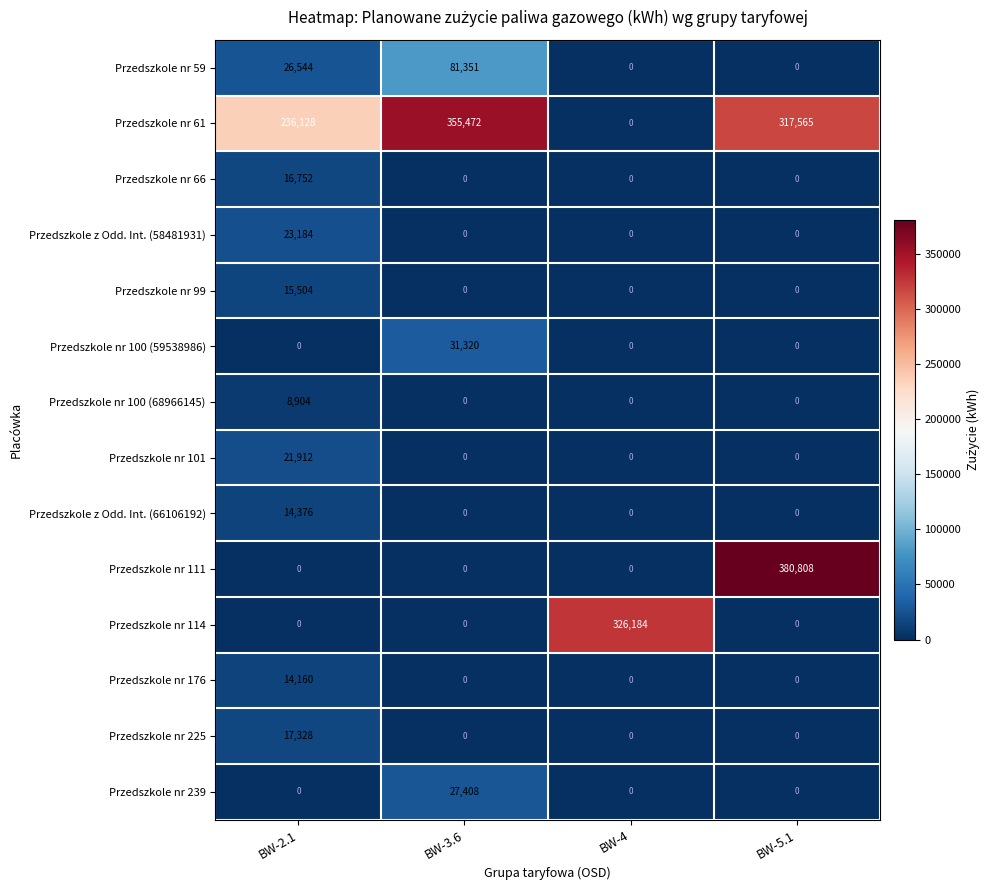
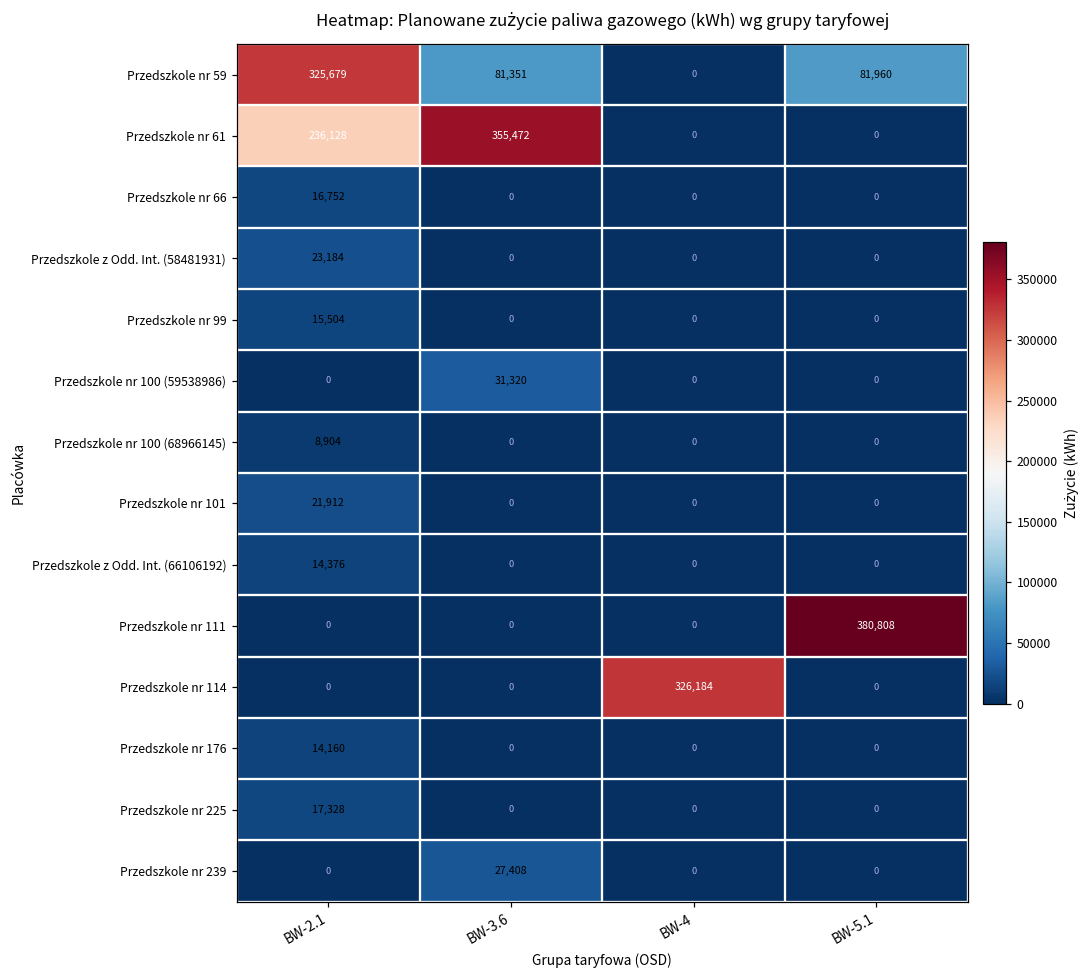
  {
    "Przedszkole nr 59": {
-     "BW-2.1": "26,544",
+     "BW-2.1": "325,679",
      "BW-3.6": "81,351",
      "BW-4": "0",
-     "BW-5.1": "0"
+     "BW-5.1": "81,960"
    },
    "Przedszkole nr 61": {
      "BW-2.1": "236,128",
      "BW-3.6": "355,472",
      "BW-4": "0",
-     "BW-5.1": "317,565"
+     "BW-5.1": "0"
    },
    "Przedszkole nr 66": {
      "BW-2.1": "16,752",
      "BW-3.6": "0",
      "BW-4": "0",
      "BW-5.1": "0"
    },
    "Przedszkole z Odd. Int. (58481931)": {
      "BW-2.1": "23,184",
      "BW-3.6": "0",
      "BW-4": "0",
      "BW-5.1": "0"
    },
    "Przedszkole nr 99": {
      "BW-2.1": "15,504",
      "BW-3.6": "0",
      "BW-4": "0",
      "BW-5.1": "0"
    },
    "Przedszkole nr 100 (59538986)": {
      "BW-2.1": "0",
      "BW-3.6": "31,320",
      "BW-4": "0",
      "BW-5.1": "0"
    },
    "Przedszkole nr 100 (68966145)": {
      "BW-2.1": "8,904",
      "BW-3.6": "0",
      "BW-4": "0",
      "BW-5.1": "0"
    },
    "Przedszkole nr 101": {
      "BW-2.1": "21,912",
      "BW-3.6": "0",
      "BW-4": "0",
      "BW-5.1": "0"
    },
    "Przedszkole z Odd. Int. (66106192)": {
      "BW-2.1": "14,376",
      "BW-3.6": "0",
      "BW-4": "0",
      "BW-5.1": "0"
    },
    "Przedszkole nr 111": {
      "BW-2.1": "0",
      "BW-3.6": "0",
      "BW-4": "0",
      "BW-5.1": "380,808"
    },
    "Przedszkole nr 114": {
      "BW-2.1": "0",
      "BW-3.6": "0",
      "BW-4": "326,184",
      "BW-5.1": "0"
    },
    "Przedszkole nr 176": {
      "BW-2.1": "14,160",
      "BW-3.6": "0",
      "BW-4": "0",
      "BW-5.1": "0"
    },
    "Przedszkole nr 225": {
      "BW-2.1": "17,328",
      "BW-3.6": "0",
      "BW-4": "0",
      "BW-5.1": "0"
    },
    "Przedszkole nr 239": {
      "BW-2.1": "0",
      "BW-3.6": "27,408",
      "BW-4": "0",
      "BW-5.1": "0"
    }
  }
